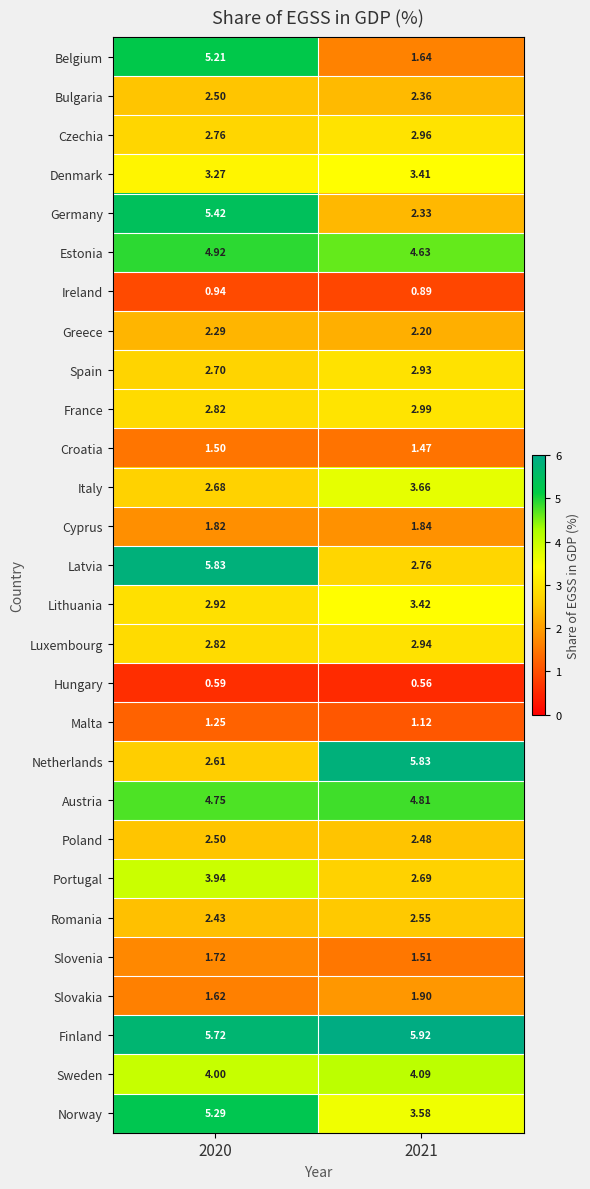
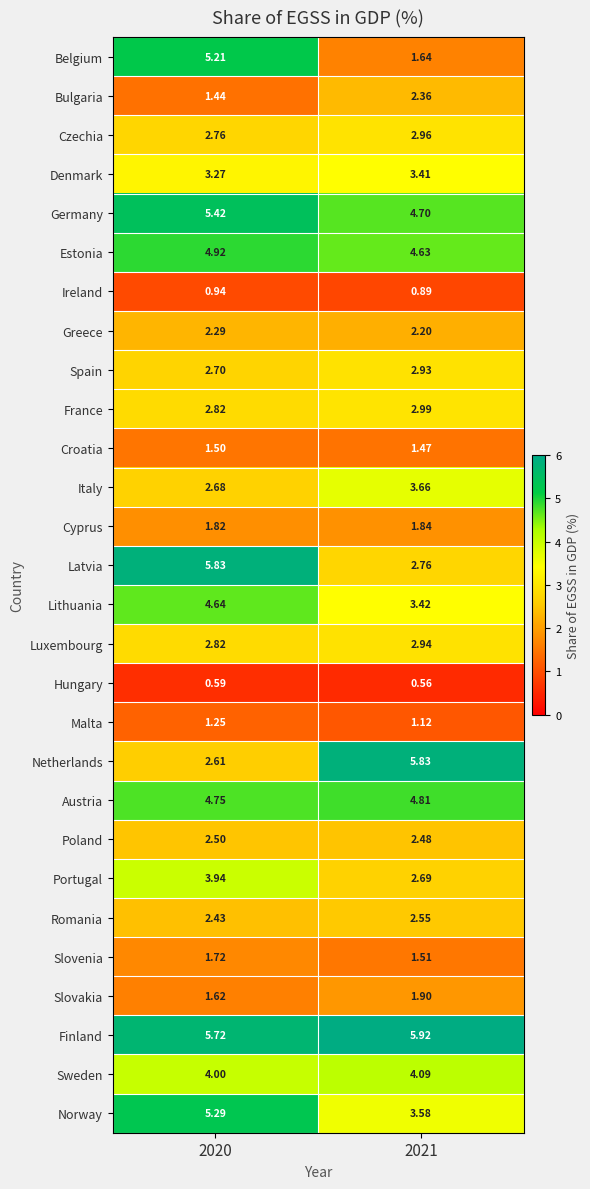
  {
    "Belgium": {
      "2020": 5.21,
      "2021": 1.64
    },
    "Bulgaria": {
-     "2020": 2.50,
+     "2020": 1.44,
      "2021": 2.36
    },
    "Czechia": {
      "2020": 2.76,
      "2021": 2.96
    },
    "Denmark": {
      "2020": 3.27,
      "2021": 3.41
    },
    "Germany": {
      "2020": 5.42,
-     "2021": 2.33
+     "2021": 4.70
    },
    "Estonia": {
      "2020": 4.92,
      "2021": 4.63
    },
    "Ireland": {
      "2020": 0.94,
      "2021": 0.89
    },
    "Greece": {
      "2020": 2.29,
      "2021": 2.20
    },
    "Spain": {
      "2020": 2.70,
      "2021": 2.93
    },
    "France": {
      "2020": 2.82,
      "2021": 2.99
    },
    "Croatia": {
      "2020": 1.50,
      "2021": 1.47
    },
    "Italy": {
      "2020": 2.68,
      "2021": 3.66
    },
    "Cyprus": {
      "2020": 1.82,
      "2021": 1.84
    },
    "Latvia": {
      "2020": 5.83,
      "2021": 2.76
    },
    "Lithuania": {
-     "2020": 2.92,
+     "2020": 4.64,
      "2021": 3.42
    },
    "Luxembourg": {
      "2020": 2.82,
      "2021": 2.94
    },
    "Hungary": {
      "2020": 0.59,
      "2021": 0.56
    },
    "Malta": {
      "2020": 1.25,
      "2021": 1.12
    },
    "Netherlands": {
      "2020": 2.61,
      "2021": 5.83
    },
    "Austria": {
      "2020": 4.75,
      "2021": 4.81
    },
    "Poland": {
      "2020": 2.50,
      "2021": 2.48
    },
    "Portugal": {
      "2020": 3.94,
      "2021": 2.69
    },
    "Romania": {
      "2020": 2.43,
      "2021": 2.55
    },
    "Slovenia": {
      "2020": 1.72,
      "2021": 1.51
    },
    "Slovakia": {
      "2020": 1.62,
      "2021": 1.90
    },
    "Finland": {
      "2020": 5.72,
      "2021": 5.92
    },
    "Sweden": {
      "2020": 4.00,
      "2021": 4.09
    },
    "Norway": {
      "2020": 5.29,
      "2021": 3.58
    }
  }
